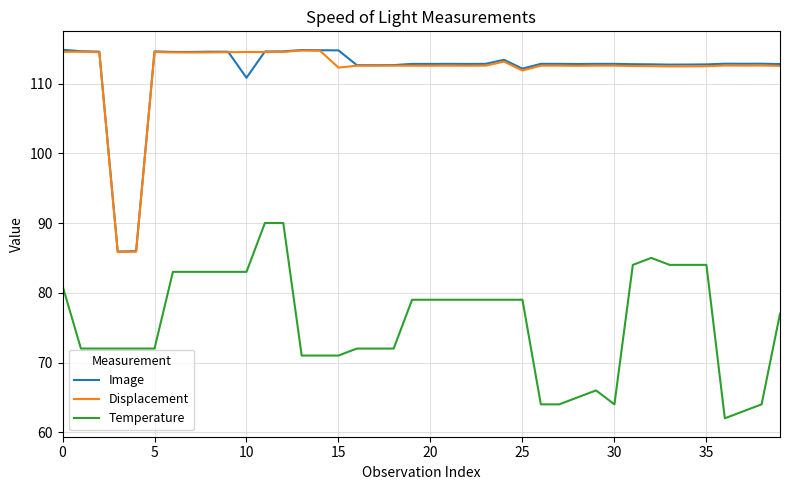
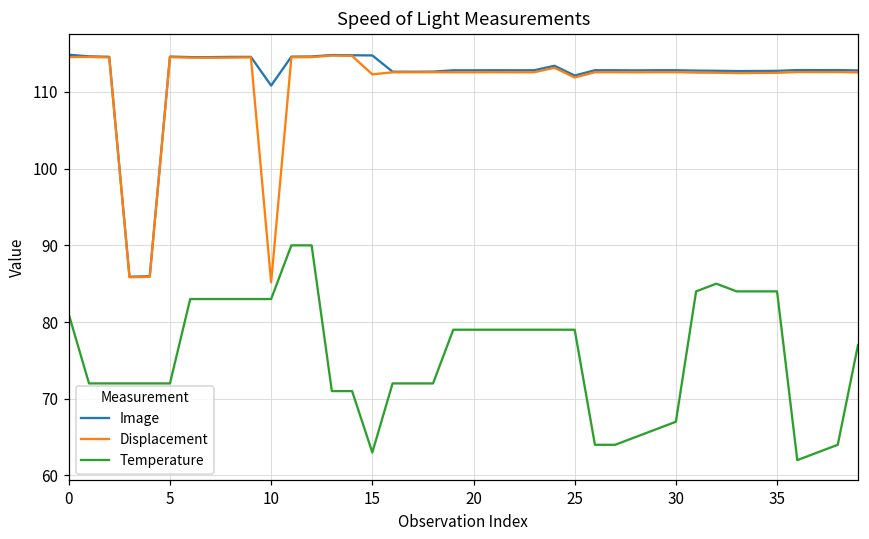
  {
    "Image": {
      "10": 111,
      "15": 115
    },
    "Displacement": {
-     "10": 115,
+     "10": 85,
      "15": 112
    },
    "Temperature": {
      "0": 81,
      "5": 72,
      "10": 83,
-     "15": 71,
+     "15": 63,
      "20": 79,
      "25": 79,
-     "30": 64,
+     "30": 67,
      "35": 84
    }
  }
